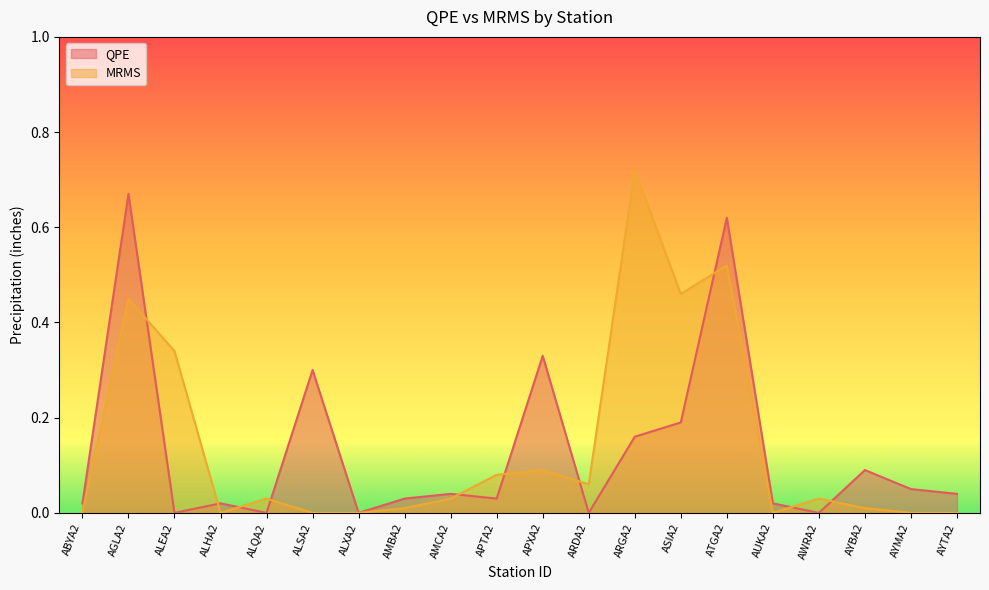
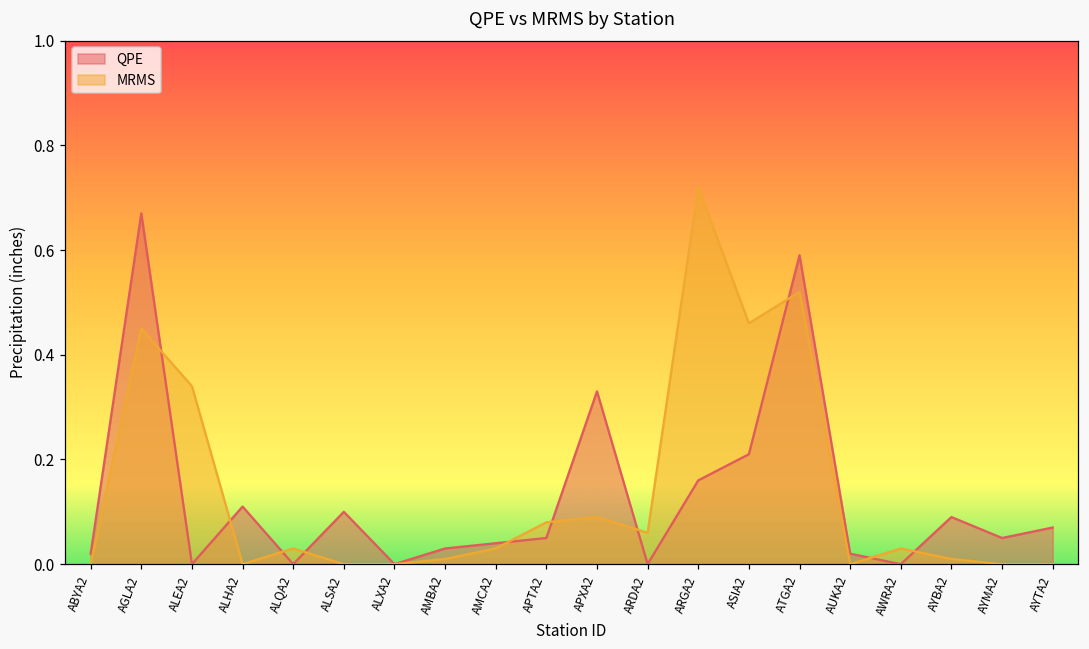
  {
    "QPE": {
      "ABYA2": 0.02,
      "AGLA2": 0.67,
      "ALEA2": 0.00,
-     "ALHA2": 0.02,
+     "ALHA2": 0.11,
      "ALQA2": 0.00,
-     "ALSA2": 0.3,
+     "ALSA2": 0.1,
      "AMBA2": 0.03,
      "AMCA2": 0.04,
-     "APTA2": 0.03,
+     "APTA2": 0.05,
      "APXA2": 0.33,
      "ARDA2": 0.00,
      "ARGA2": 0.16,
-     "ASIA2": 0.19,
-     "ATGA2": 0.62,
+     "ASIA2": 0.21,
+     "ATGA2": 0.59,
      "AUKA2": 0.02,
      "AWRA2": 0.00,
      "AYBA2": 0.09,
      "AYMA2": 0.05,
-     "AYTA2": 0.04
+     "AYTA2": 0.07
    },
    "MRMS": {
      "ABYA2": 0.00,
      "AGLA2": 0.45,
      "ALEA2": 0.34,
      "ALHA2": 0.00,
      "ALQA2": 0.03,
      "ALSA2": 0.00,
      "AMBA2": 0.01,
      "AMCA2": 0.03,
      "APTA2": 0.08,
      "APXA2": 0.09,
      "ARDA2": 0.06,
      "ARGA2": 0.72,
      "ASIA2": 0.46,
      "ATGA2": 0.52,
      "AUKA2": 0.00,
      "AWRA2": 0.03,
      "AYBA2": 0.01,
      "AYMA2": 0.00,
      "AYTA2": 0.00
    }
  }
